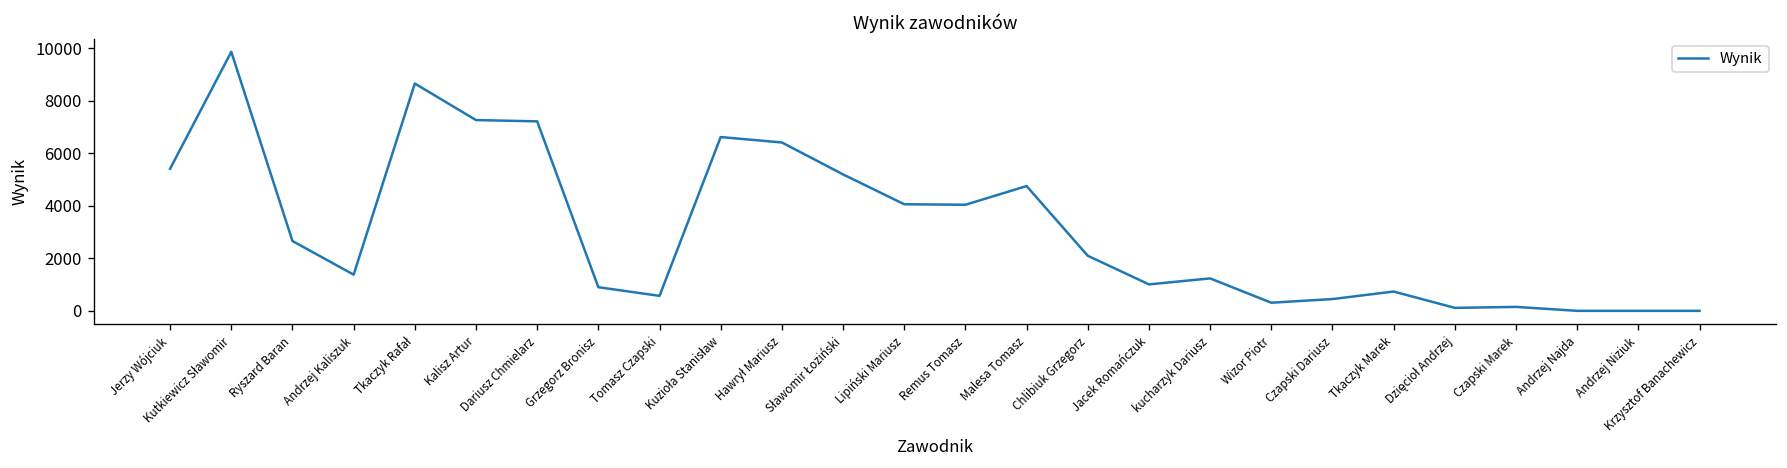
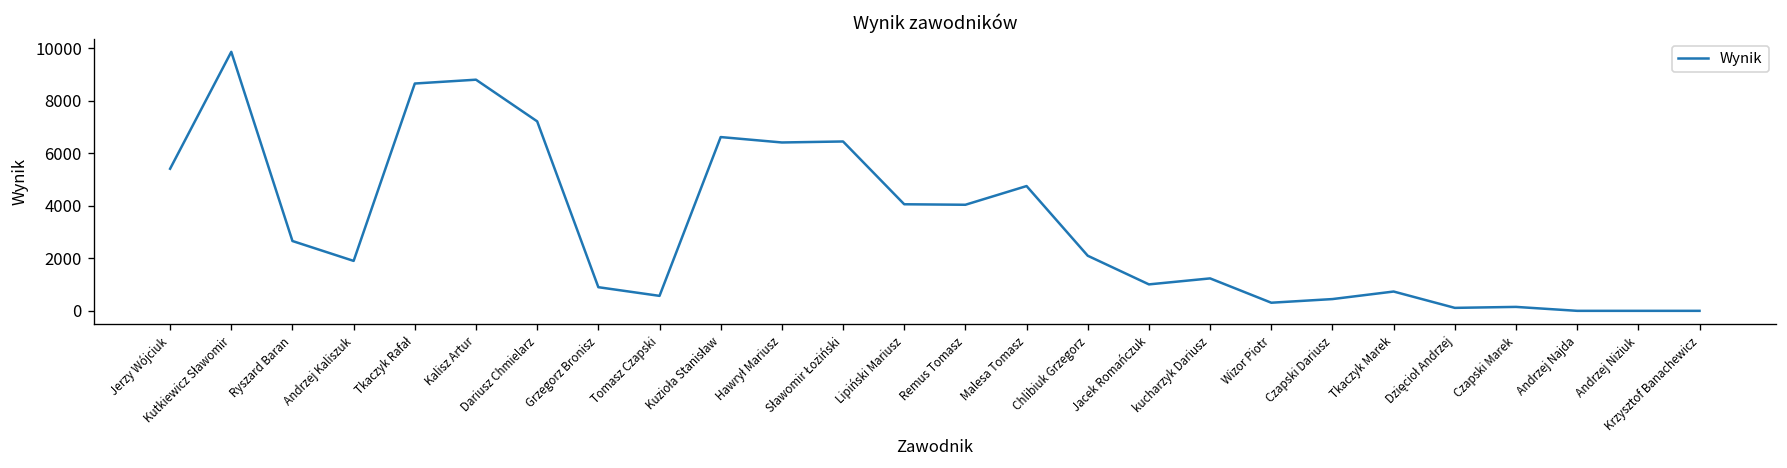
  {
    "Jerzy Wójciuk": 5400,
    "Kutkiewicz Sławomir": 9900,
    "Ryszard Baran": 2700,
-   "Andrzej Kaliszuk": 1400,
+   "Andrzej Kaliszuk": 1900,
    "Tkaczyk Rafał": 8700,
-   "Kalisz Artur": 7300,
+   "Kalisz Artur": 8800,
    "Dariusz Chmielarz": 7200,
    "Grzegorz Bronisz": 900,
    "Tomasz Czapski": 600,
    "Kuzioła Stanisław": 6600,
    "Hawrył Mariusz": 6400,
-   "Sławomir Łoziński": 5200,
+   "Sławomir Łoziński": 6400,
    "Lipiński Mariusz": 4100,
    "Remus Tomasz": 4000,
    "Malesa Tomasz": 4800,
    "Chlibiuk Grzegorz": 2100,
    "Jacek Romańczuk": 1000,
    "kucharzyk Dariusz": 1200,
    "Wizor Piotr": 300,
    "Czapski Dariusz": 400,
    "Tkaczyk Marek": 700,
    "Dzięcioł Andrzej": 100,
    "Czapski Marek": 200,
    "Andrzej Najda": 0,
    "Andrzej Niziuk": 0,
    "Krzysztof Banachewicz": 0
  }
